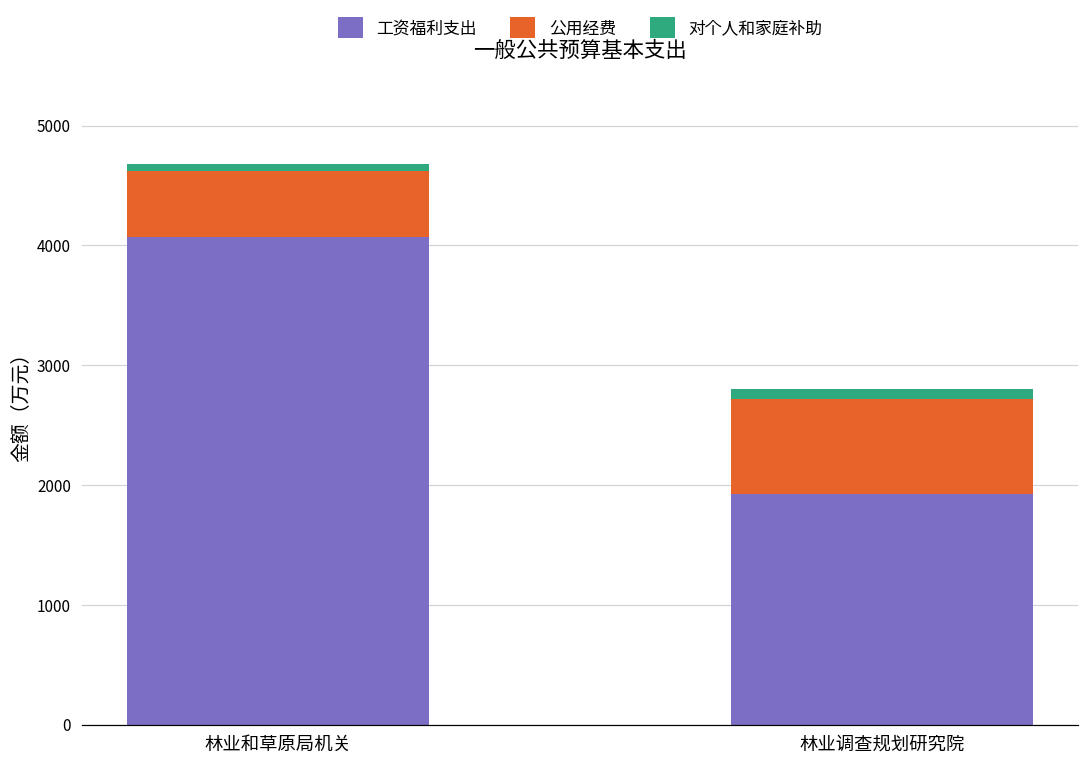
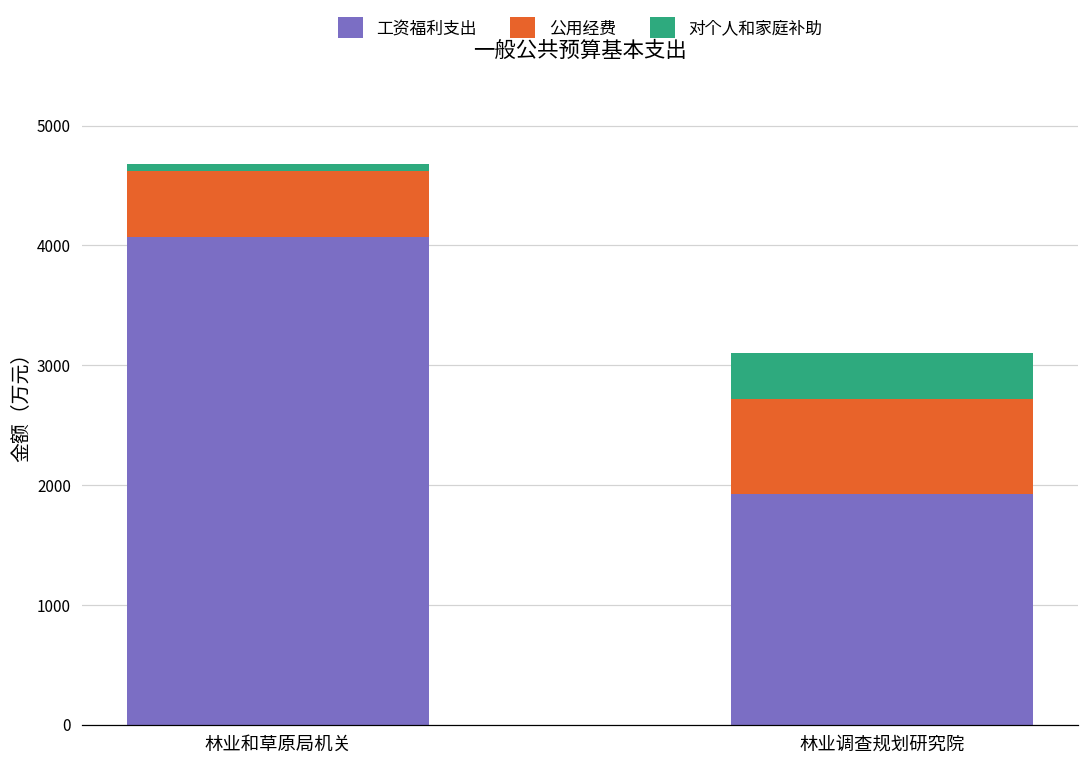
  {
    "工资福利支出": {
      "林业和草原局机关": 4070,
      "林业调查规划研究院": 1930
    },
    "公用经费": {
      "林业和草原局机关": 550,
      "林业调查规划研究院": 790
    },
    "对个人和家庭补助": {
      "林业和草原局机关": 60,
-     "林业调查规划研究院": 80
+     "林业调查规划研究院": 380
    }
  }
